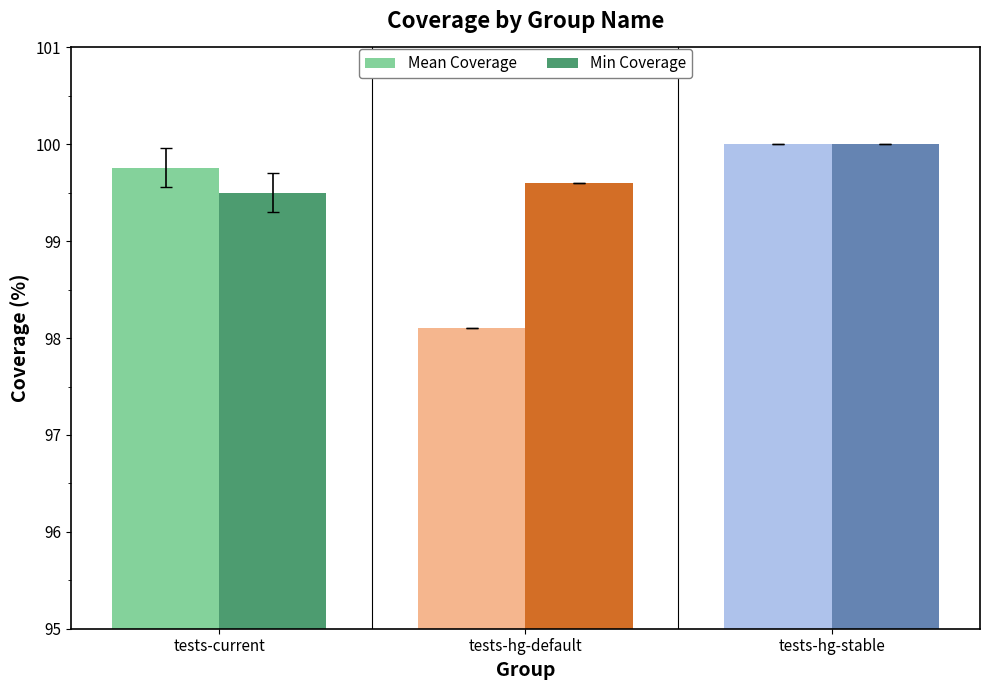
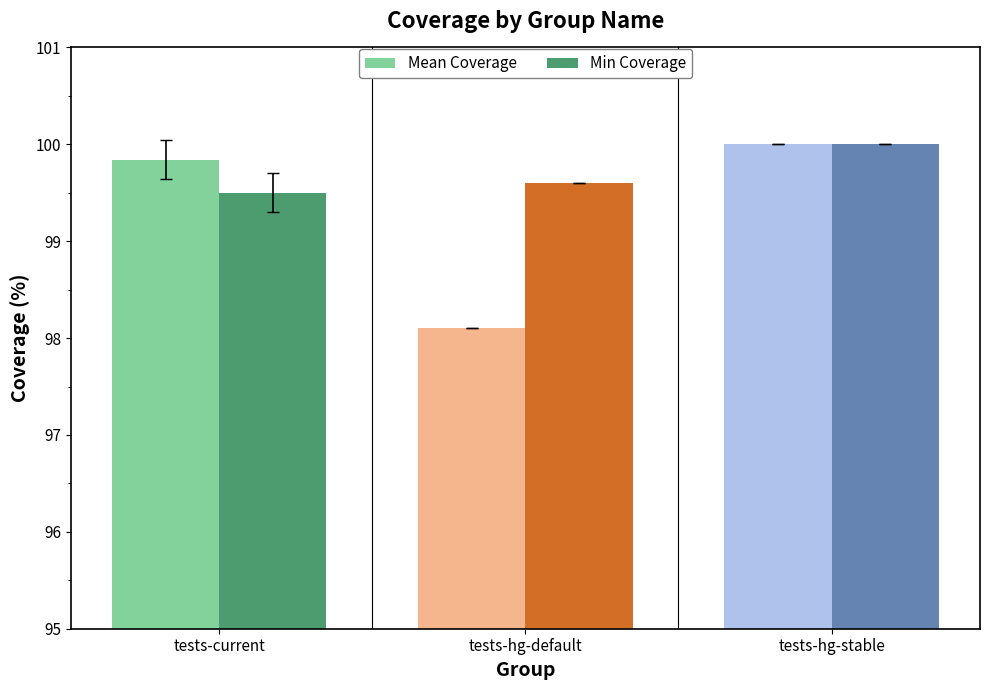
  {
    "Mean Coverage": {
-     "tests-current": 99.76,
+     "tests-current": 99.84,
      "tests-hg-default": 98.1,
      "tests-hg-stable": 100.0
    },
    "Min Coverage": {
      "tests-current": 99.5,
      "tests-hg-default": 99.6,
      "tests-hg-stable": 100.0
    }
  }
